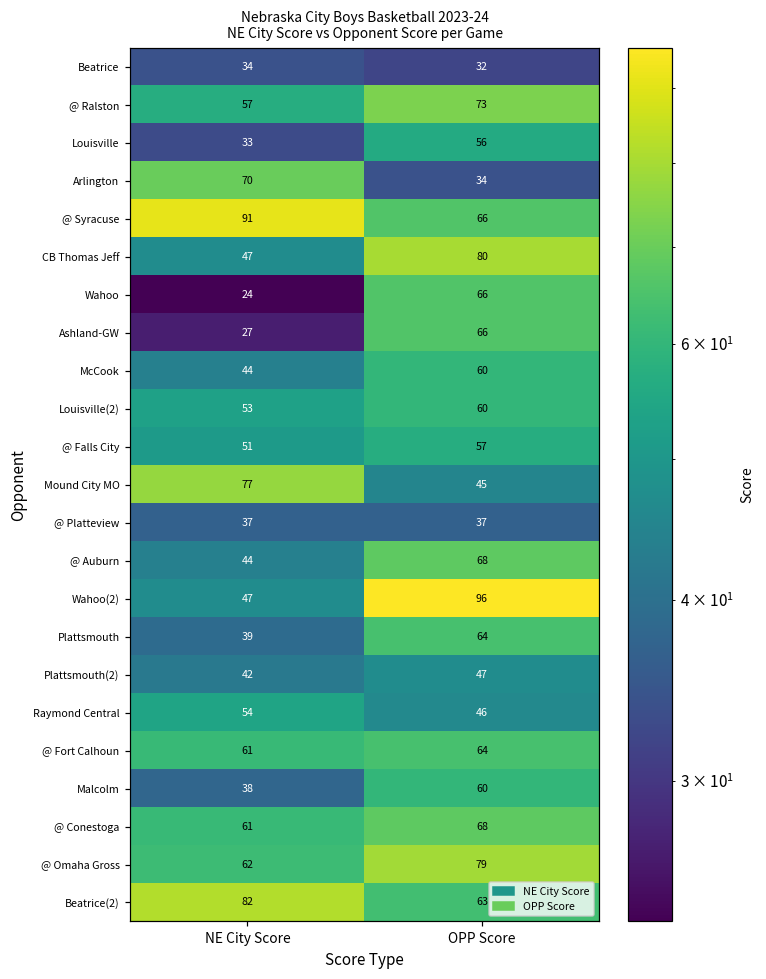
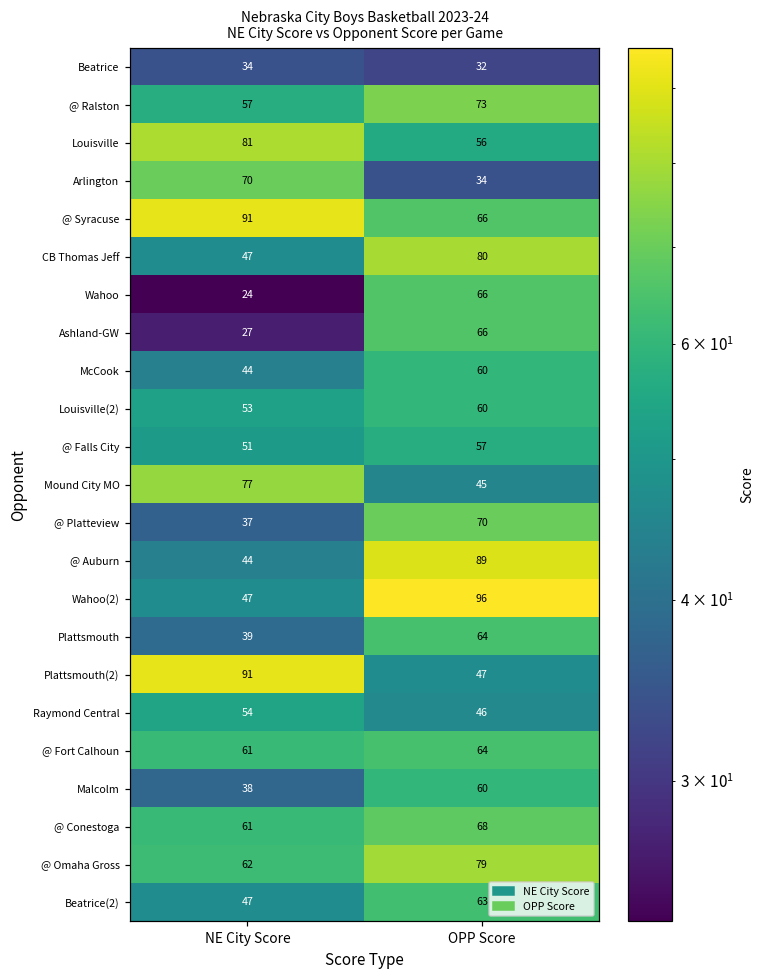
  {
    "Beatrice": {
      "NE City Score": 34,
      "OPP Score": 32
    },
    "@ Ralston": {
      "NE City Score": 57,
      "OPP Score": 73
    },
    "Louisville": {
-     "NE City Score": 33,
+     "NE City Score": 81,
      "OPP Score": 56
    },
    "Arlington": {
      "NE City Score": 70,
      "OPP Score": 34
    },
    "@ Syracuse": {
      "NE City Score": 91,
      "OPP Score": 66
    },
    "CB Thomas Jeff": {
      "NE City Score": 47,
      "OPP Score": 80
    },
    "Wahoo": {
      "NE City Score": 24,
      "OPP Score": 66
    },
    "Ashland-GW": {
      "NE City Score": 27,
      "OPP Score": 66
    },
    "McCook": {
      "NE City Score": 44,
      "OPP Score": 60
    },
    "Louisville(2)": {
      "NE City Score": 53,
      "OPP Score": 60
    },
    "@ Falls City": {
      "NE City Score": 51,
      "OPP Score": 57
    },
    "Mound City MO": {
      "NE City Score": 77,
      "OPP Score": 45
    },
    "@ Platteview": {
      "NE City Score": 37,
-     "OPP Score": 37
+     "OPP Score": 70
    },
    "@ Auburn": {
      "NE City Score": 44,
-     "OPP Score": 68
+     "OPP Score": 89
    },
    "Wahoo(2)": {
      "NE City Score": 47,
      "OPP Score": 96
    },
    "Plattsmouth": {
      "NE City Score": 39,
      "OPP Score": 64
    },
    "Plattsmouth(2)": {
-     "NE City Score": 42,
+     "NE City Score": 91,
      "OPP Score": 47
    },
    "Raymond Central": {
      "NE City Score": 54,
      "OPP Score": 46
    },
    "@ Fort Calhoun": {
      "NE City Score": 61,
      "OPP Score": 64
    },
    "Malcolm": {
      "NE City Score": 38,
      "OPP Score": 60
    },
    "@ Conestoga": {
      "NE City Score": 61,
      "OPP Score": 68
    },
    "@ Omaha Gross": {
      "NE City Score": 62,
      "OPP Score": 79
    },
    "Beatrice(2)": {
-     "NE City Score": 82,
+     "NE City Score": 47,
      "OPP Score": 63
    }
  }
